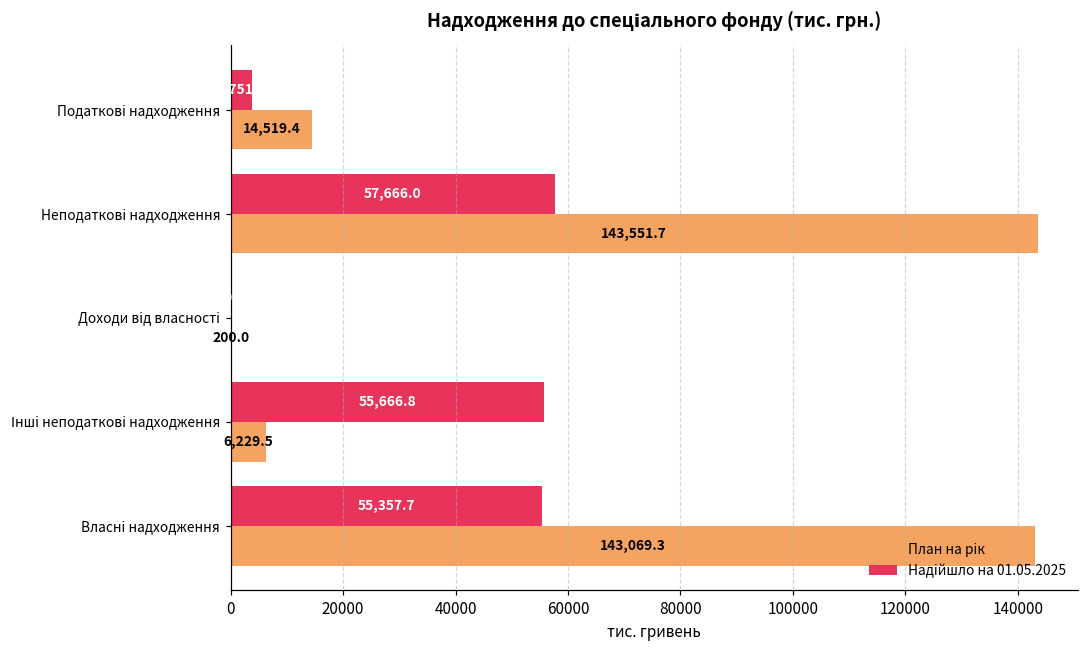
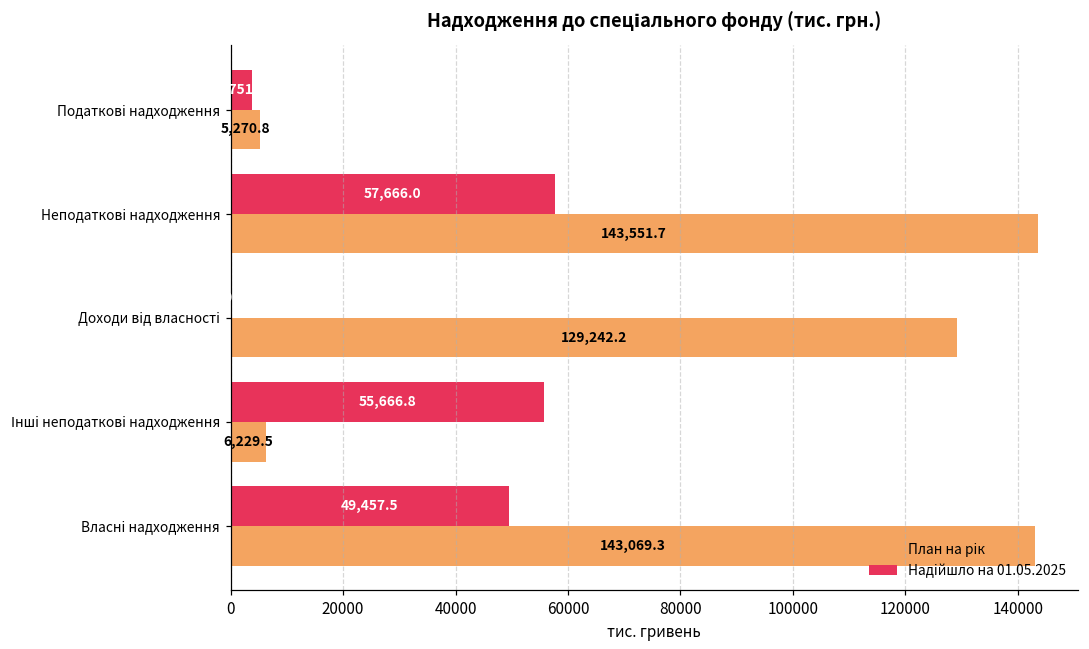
  {
    "План на рік": {
-     "Податкові надходження": "14,519.4",
+     "Податкові надходження": "5,270.8",
      "Неподаткові надходження": "143,551.7",
-     "Доходи від власності": "200.0",
+     "Доходи від власності": "129,242.2",
      "Інші неподаткові надходження": "6,229.5",
      "Власні надходження": "143,069.3"
    },
    "Надійшло на 01.05.2025": {
      "Неподаткові надходження": "57,666.0",
      "Інші неподаткові надходження": "55,666.8",
-     "Власні надходження": "55,357.7"
+     "Власні надходження": "49,457.5"
    }
  }
